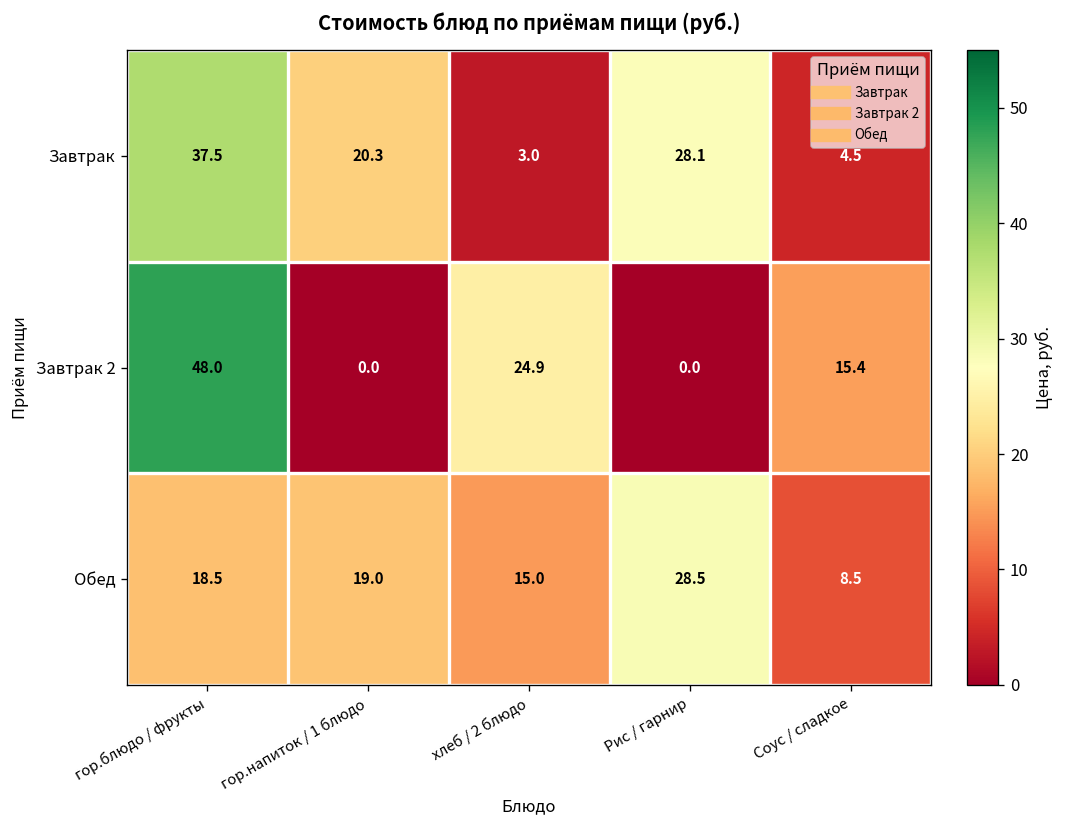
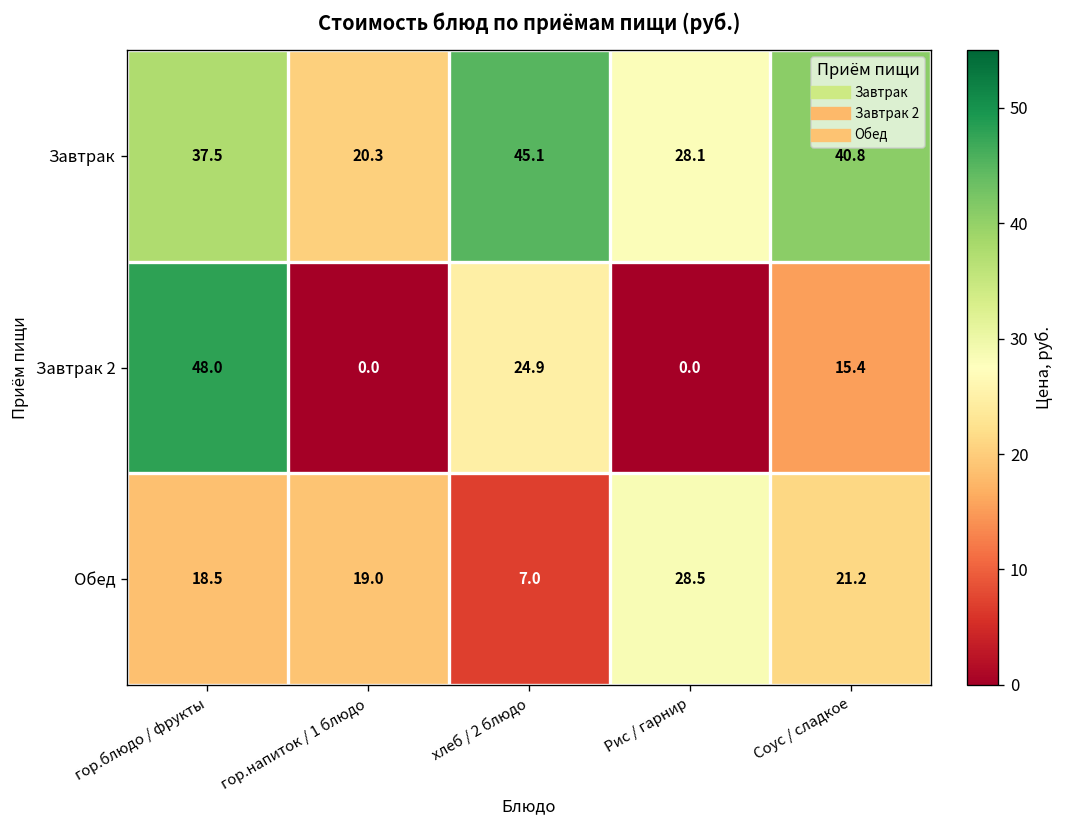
  {
    "Завтрак": {
      "гор.блюдо / фрукты": 37.5,
      "гор.напиток / 1 блюдо": 20.3,
-     "хлеб / 2 блюдо": 3.0,
+     "хлеб / 2 блюдо": 45.1,
      "Рис / гарнир": 28.1,
-     "Соус / сладкое": 4.5
+     "Соус / сладкое": 40.8
    },
    "Завтрак 2": {
      "гор.блюдо / фрукты": 48.0,
      "гор.напиток / 1 блюдо": 0.0,
      "хлеб / 2 блюдо": 24.9,
      "Рис / гарнир": 0.0,
      "Соус / сладкое": 15.4
    },
    "Обед": {
      "гор.блюдо / фрукты": 18.5,
      "гор.напиток / 1 блюдо": 19.0,
-     "хлеб / 2 блюдо": 15.0,
+     "хлеб / 2 блюдо": 7.0,
      "Рис / гарнир": 28.5,
-     "Соус / сладкое": 8.5
+     "Соус / сладкое": 21.2
    }
  }
